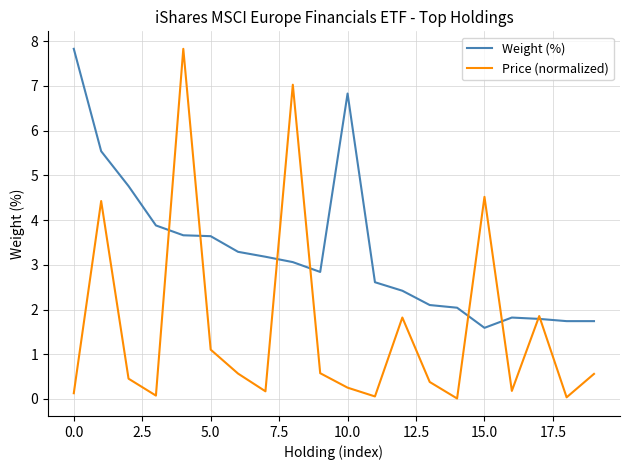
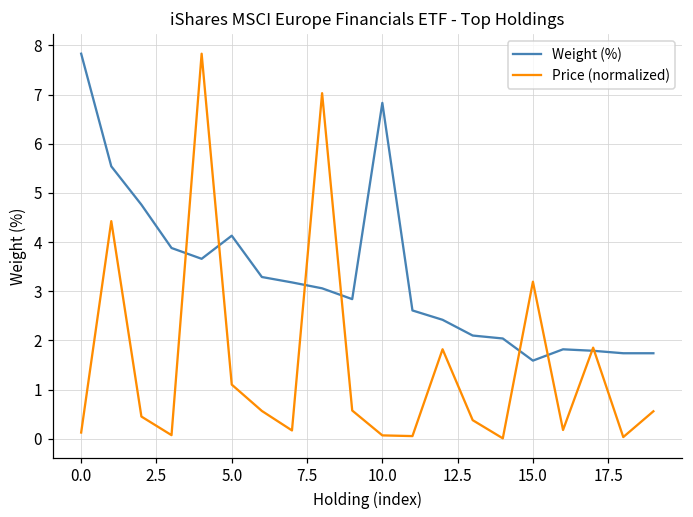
  {
    "Weight (%)": {
      "0.0": 7.8,
-     "5.0": 3.6,
+     "5.0": 4.1,
      "10.0": 6.8,
      "15.0": 1.6
    },
    "Price (normalized)": {
      "0.0": 0.1,
      "5.0": 1.1,
-     "10.0": 0.3,
-     "15.0": 4.5
+     "10.0": 0.1,
+     "15.0": 3.2
    }
  }
